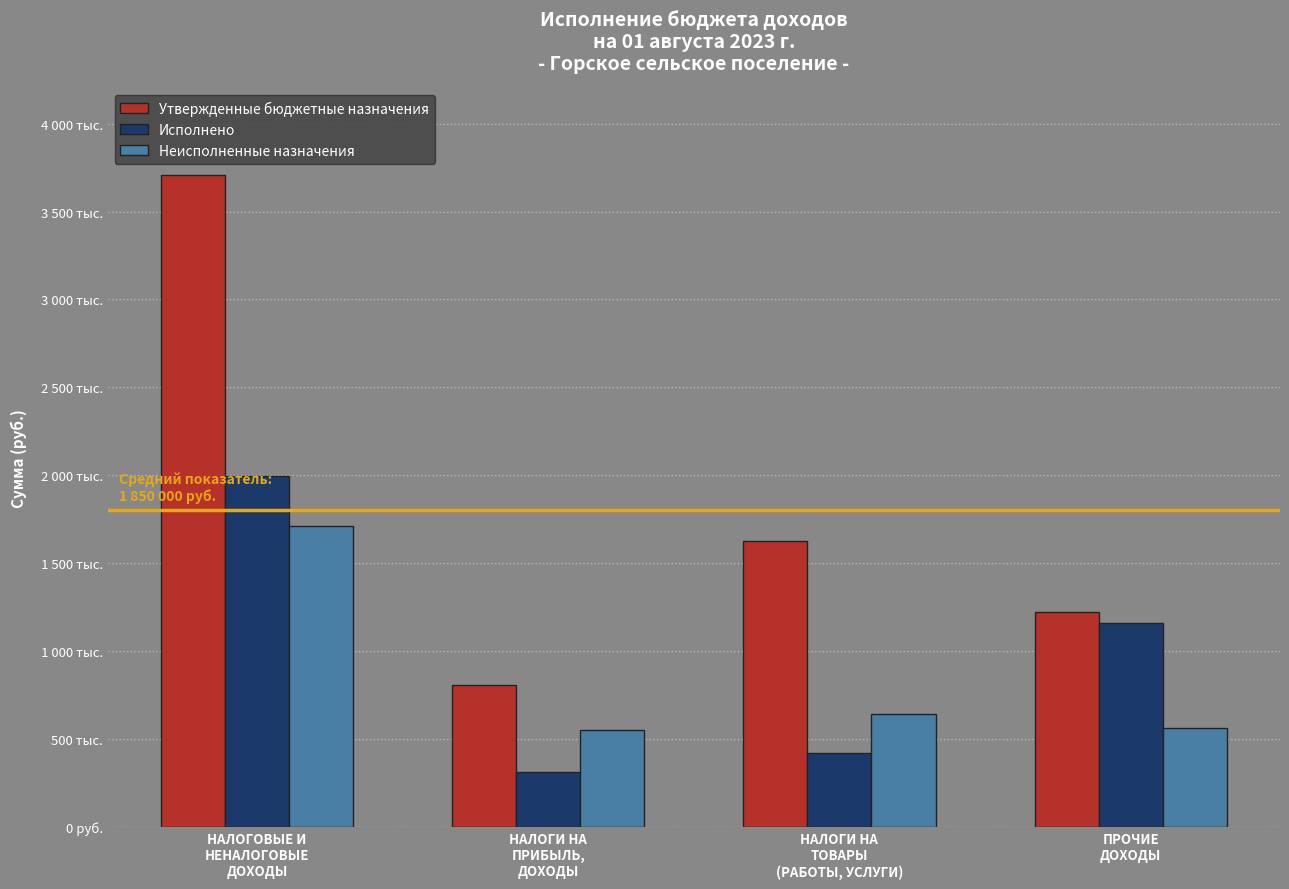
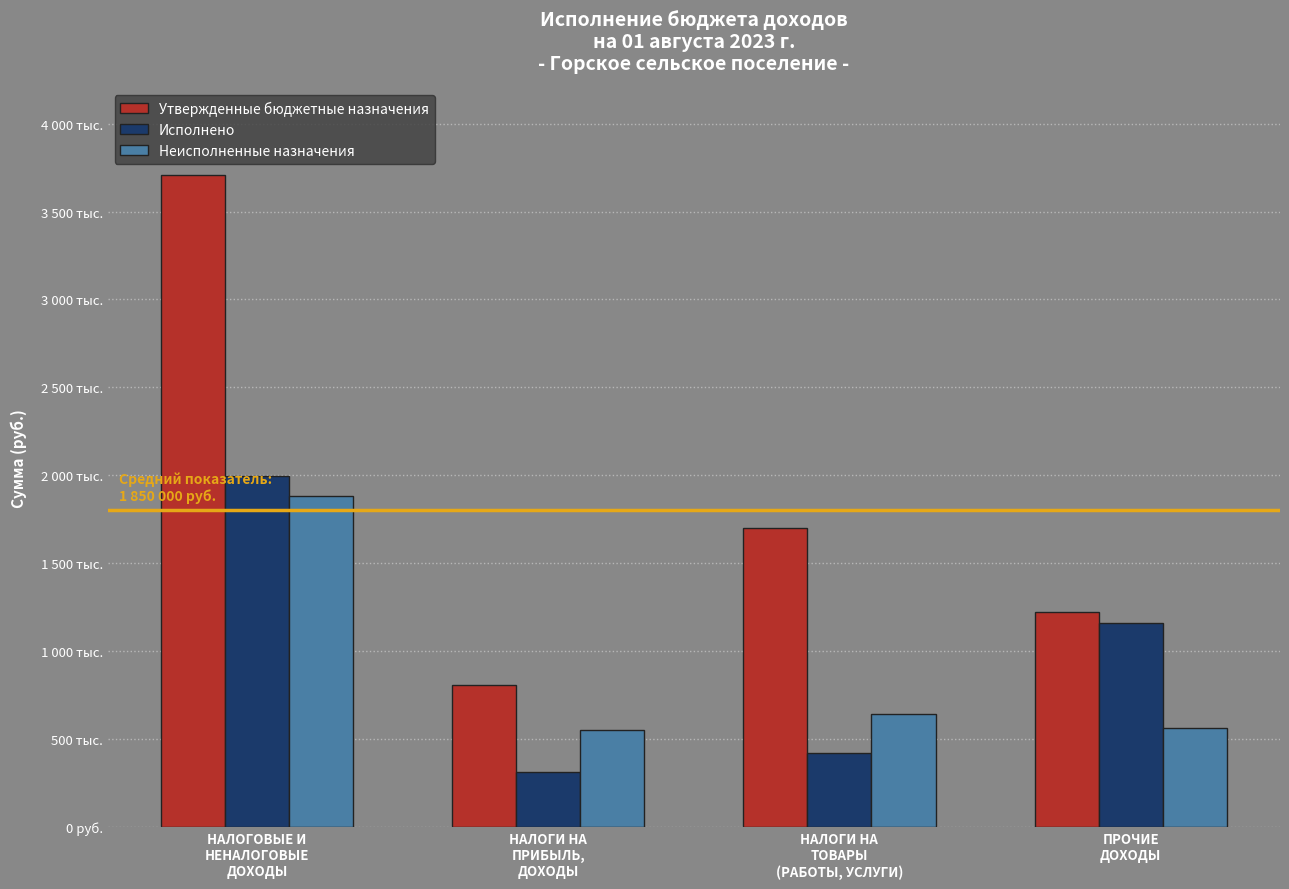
  {
    "Утвержденные бюджетные назначения": {
      "НАЛОГИ НА ПРИБЫЛЬ, ДОХОДЫ": "810 тыс.",
-     "НАЛОГИ НА ТОВАРЫ (РАБОТЫ, УСЛУГИ)": "1620 тыс.",
+     "НАЛОГИ НА ТОВАРЫ (РАБОТЫ, УСЛУГИ)": "1700 тыс.",
      "ПРОЧИЕ ДОХОДЫ": "1220 тыс."
    },
    "Исполнено": {
      "НАЛОГОВЫЕ И НЕНАЛОГОВЫЕ ДОХОДЫ": "2000 тыс.",
      "НАЛОГИ НА ПРИБЫЛЬ, ДОХОДЫ": "310 тыс.",
      "НАЛОГИ НА ТОВАРЫ (РАБОТЫ, УСЛУГИ)": "420 тыс.",
      "ПРОЧИЕ ДОХОДЫ": "1160 тыс."
    },
    "Неисполненные назначения": {
-     "НАЛОГОВЫЕ И НЕНАЛОГОВЫЕ ДОХОДЫ": "1710 тыс.",
+     "НАЛОГОВЫЕ И НЕНАЛОГОВЫЕ ДОХОДЫ": "1880 тыс.",
      "НАЛОГИ НА ПРИБЫЛЬ, ДОХОДЫ": "550 тыс.",
      "НАЛОГИ НА ТОВАРЫ (РАБОТЫ, УСЛУГИ)": "640 тыс.",
      "ПРОЧИЕ ДОХОДЫ": "560 тыс."
    }
  }
